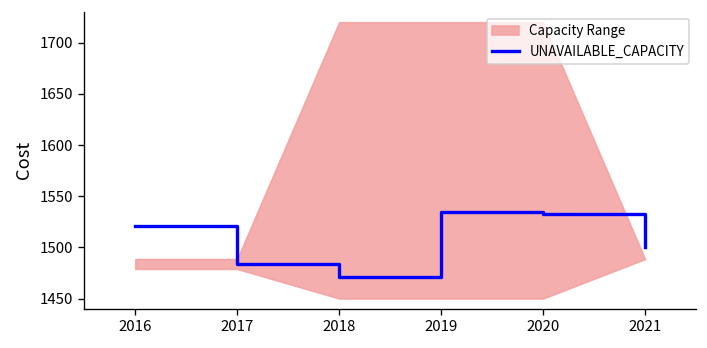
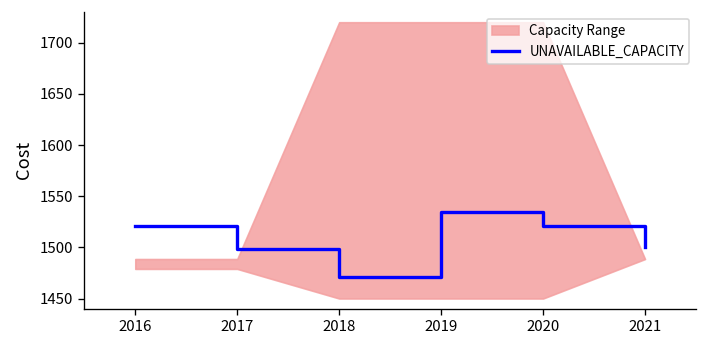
  {
    "UNAVAILABLE_CAPACITY": {
      "2016": 1520,
-     "2017": 1480,
+     "2017": 1500,
      "2018": 1470,
      "2019": 1530,
-     "2020": 1530,
+     "2020": 1520,
      "2021": 1500
    },
    "Capacity Range": {
      "2021": 0
    }
  }
